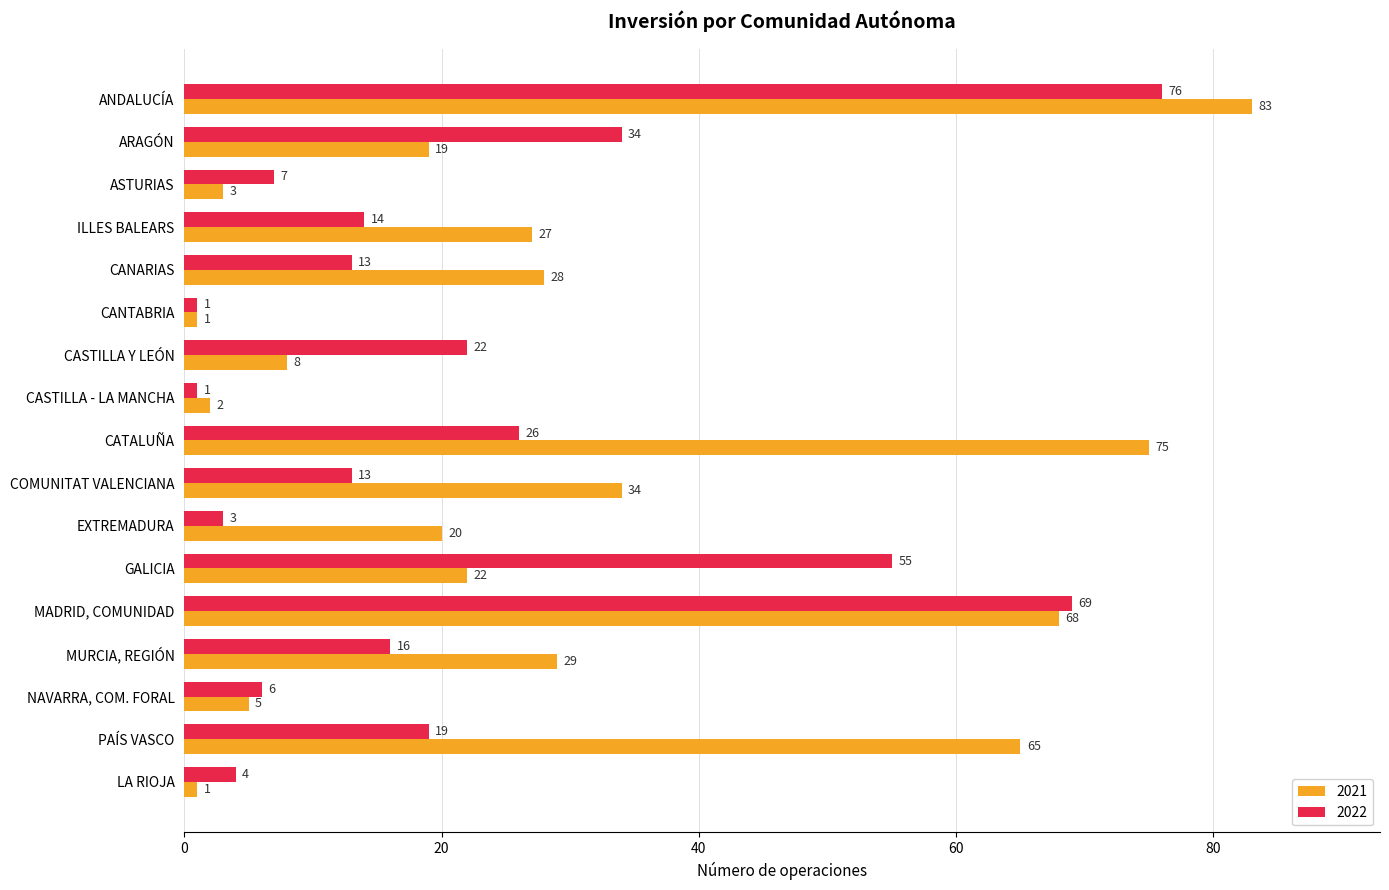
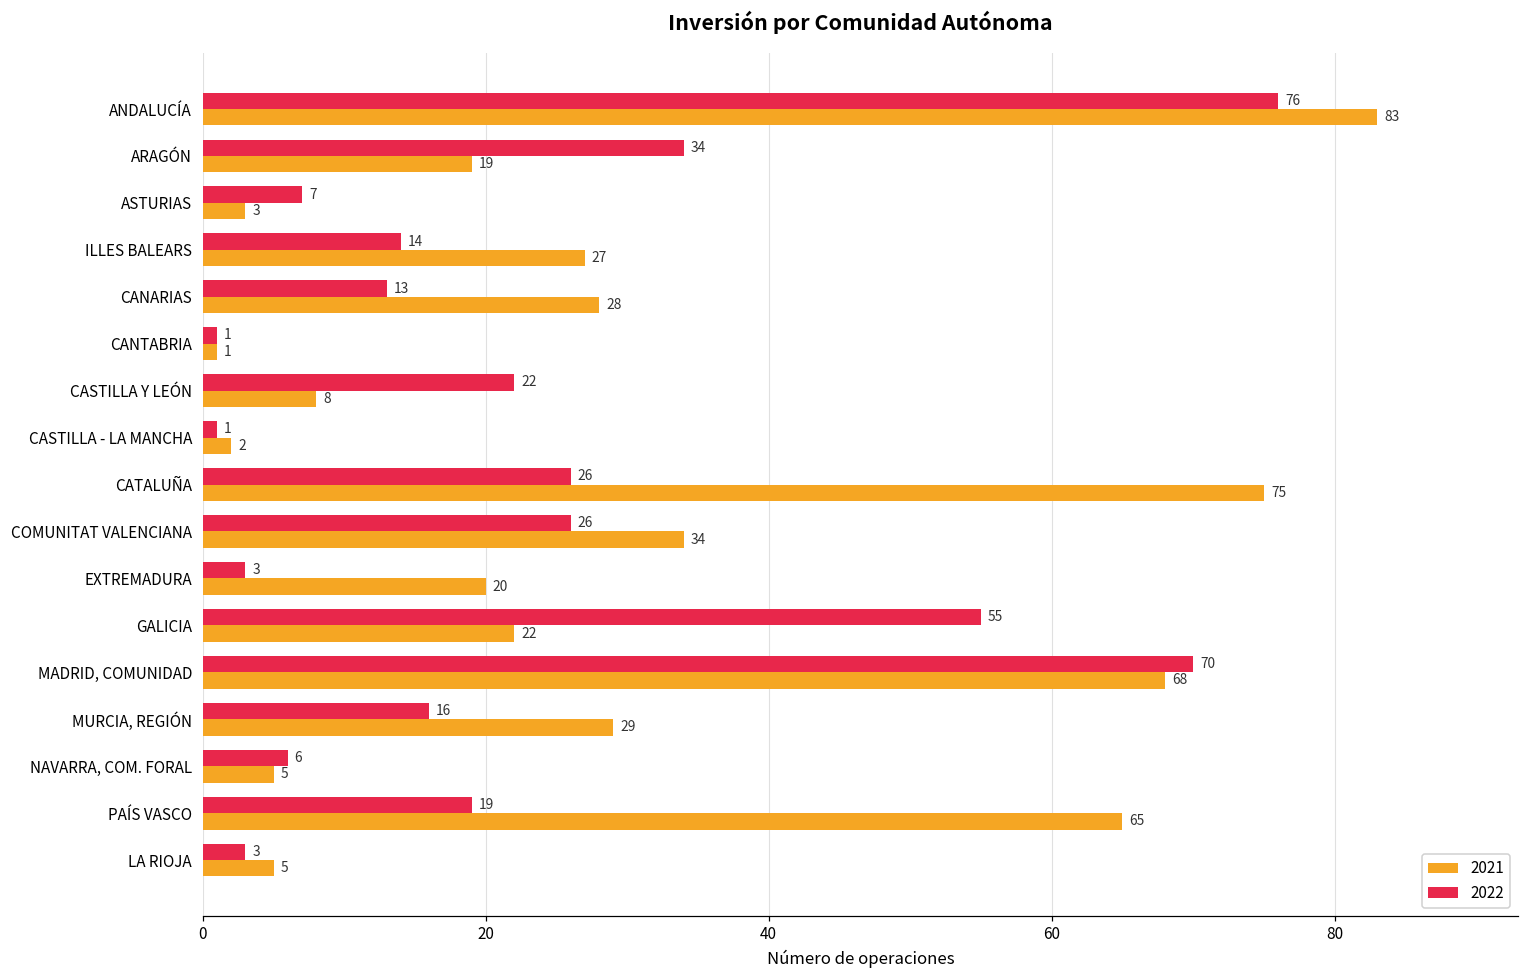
  {
    "2021": {
      "ANDALUCÍA": 83,
      "ARAGÓN": 19,
      "ASTURIAS": 3,
      "ILLES BALEARS": 27,
      "CANARIAS": 28,
      "CANTABRIA": 1,
      "CASTILLA Y LEÓN": 8,
      "CASTILLA - LA MANCHA": 2,
      "CATALUÑA": 75,
      "COMUNITAT VALENCIANA": 34,
      "EXTREMADURA": 20,
      "GALICIA": 22,
      "MADRID, COMUNIDAD": 68,
      "MURCIA, REGIÓN": 29,
      "NAVARRA, COM. FORAL": 5,
      "PAÍS VASCO": 65,
-     "LA RIOJA": 1
+     "LA RIOJA": 5
    },
    "2022": {
      "ANDALUCÍA": 76,
      "ARAGÓN": 34,
      "ASTURIAS": 7,
      "ILLES BALEARS": 14,
      "CANARIAS": 13,
      "CANTABRIA": 1,
      "CASTILLA Y LEÓN": 22,
      "CASTILLA - LA MANCHA": 1,
      "CATALUÑA": 26,
-     "COMUNITAT VALENCIANA": 13,
+     "COMUNITAT VALENCIANA": 26,
      "EXTREMADURA": 3,
      "GALICIA": 55,
-     "MADRID, COMUNIDAD": 69,
+     "MADRID, COMUNIDAD": 70,
      "MURCIA, REGIÓN": 16,
      "NAVARRA, COM. FORAL": 6,
      "PAÍS VASCO": 19,
-     "LA RIOJA": 4
+     "LA RIOJA": 3
    }
  }
